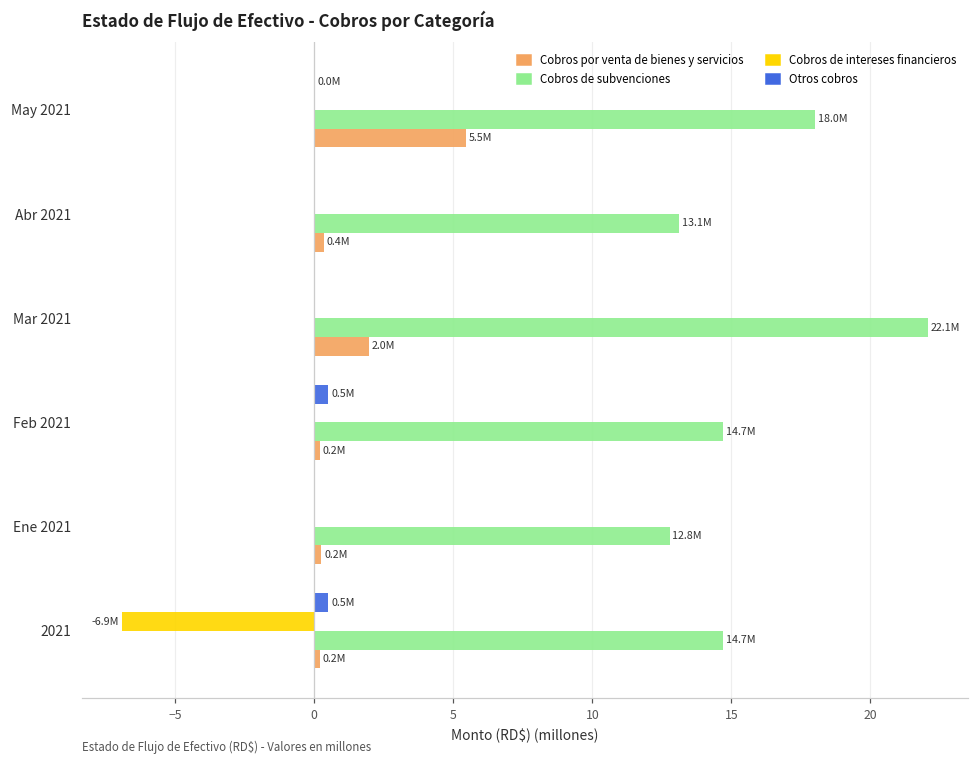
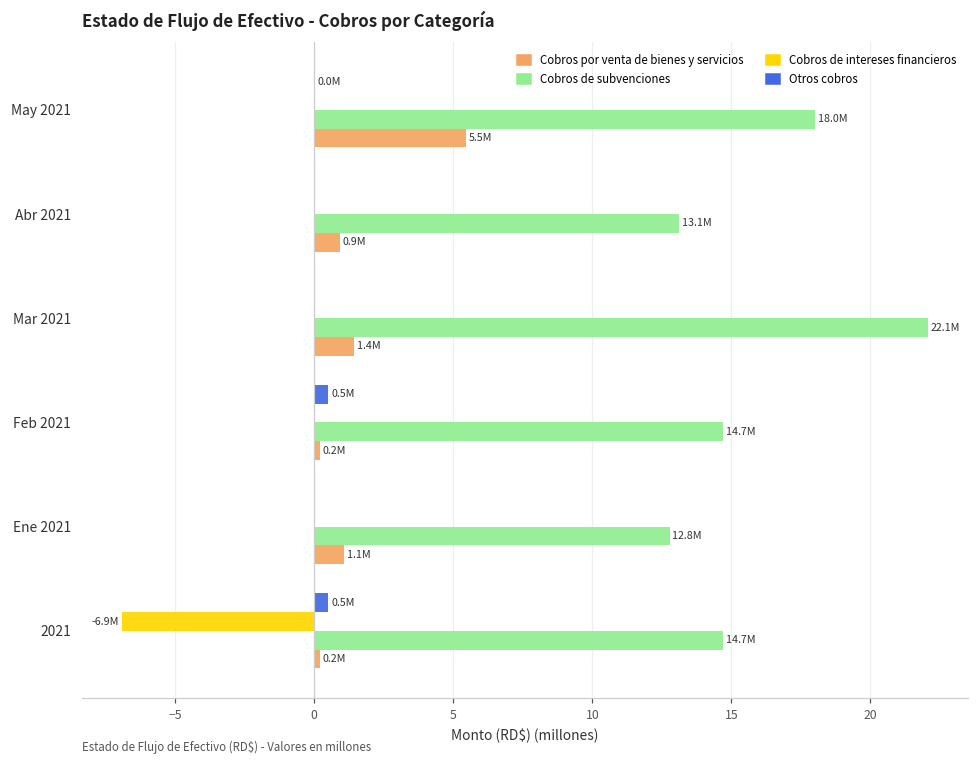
  {
    "Cobros por venta de bienes y servicios": {
      "May 2021": "5.5M",
-     "Abr 2021": "0.4M",
-     "Mar 2021": "2.0M",
+     "Abr 2021": "0.9M",
+     "Mar 2021": "1.4M",
      "Feb 2021": "0.2M",
-     "Ene 2021": "0.2M",
+     "Ene 2021": "1.1M",
      "2021": "0.2M"
    },
    "Cobros de intereses financieros": {
      "2021": "-6.9M"
    },
    "Otros cobros": {
      "May 2021": "0.0M",
      "Feb 2021": "0.5M",
      "2021": "0.5M"
    }
  }
